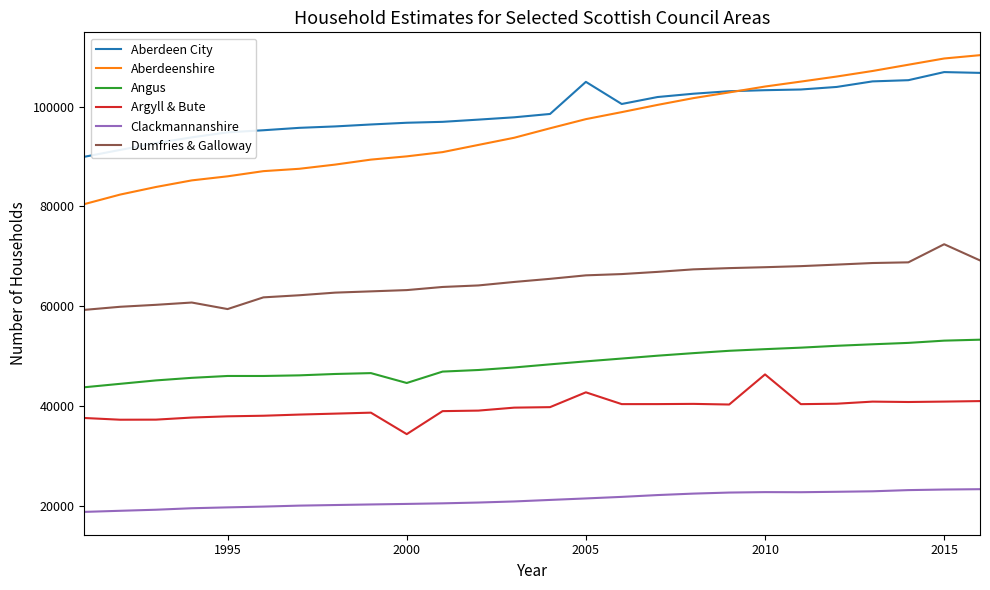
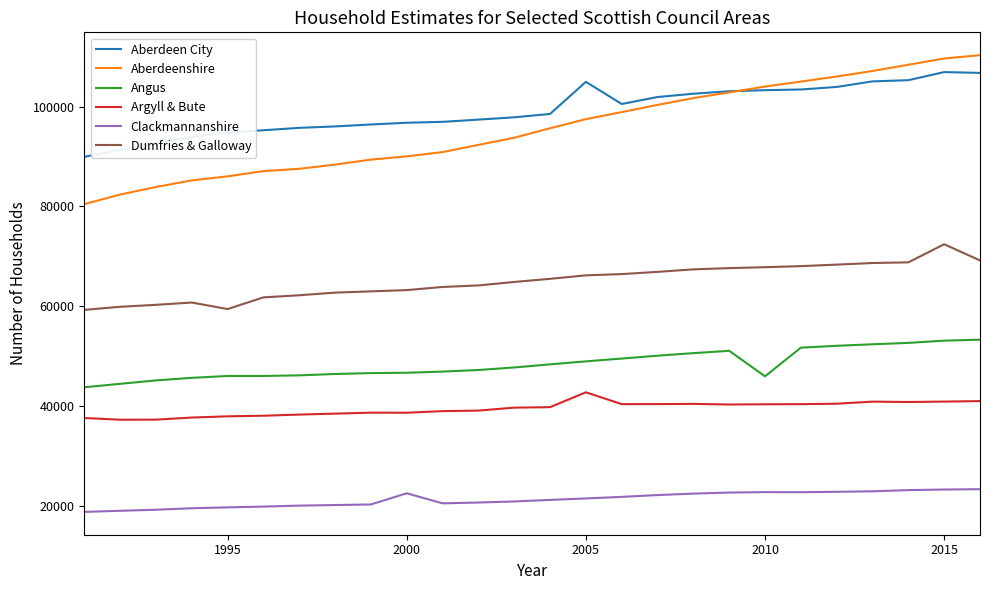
  {
    "Aberdeen City": {
      "2000": 97000,
      "2005": 105000,
      "2010": 103000,
      "2015": 107000
    },
    "Aberdeenshire": {
      "1995": 86000,
      "2000": 90000,
      "2005": 97000,
      "2010": 104000,
      "2015": 110000
    },
    "Angus": {
      "1995": 46000,
-     "2000": 45000,
+     "2000": 47000,
      "2005": 49000,
-     "2010": 51000,
+     "2010": 46000,
      "2015": 53000
    },
    "Argyll & Bute": {
      "1995": 38000,
-     "2000": 34000,
+     "2000": 39000,
      "2005": 43000,
-     "2010": 46000,
+     "2010": 40000,
      "2015": 41000
    },
    "Clackmannanshire": {
      "1995": 20000,
-     "2000": 20000,
+     "2000": 23000,
      "2005": 22000,
      "2010": 23000,
      "2015": 23000
    },
    "Dumfries & Galloway": {
      "1995": 59000,
      "2000": 63000,
      "2005": 66000,
      "2010": 68000,
      "2015": 72000
    }
  }
